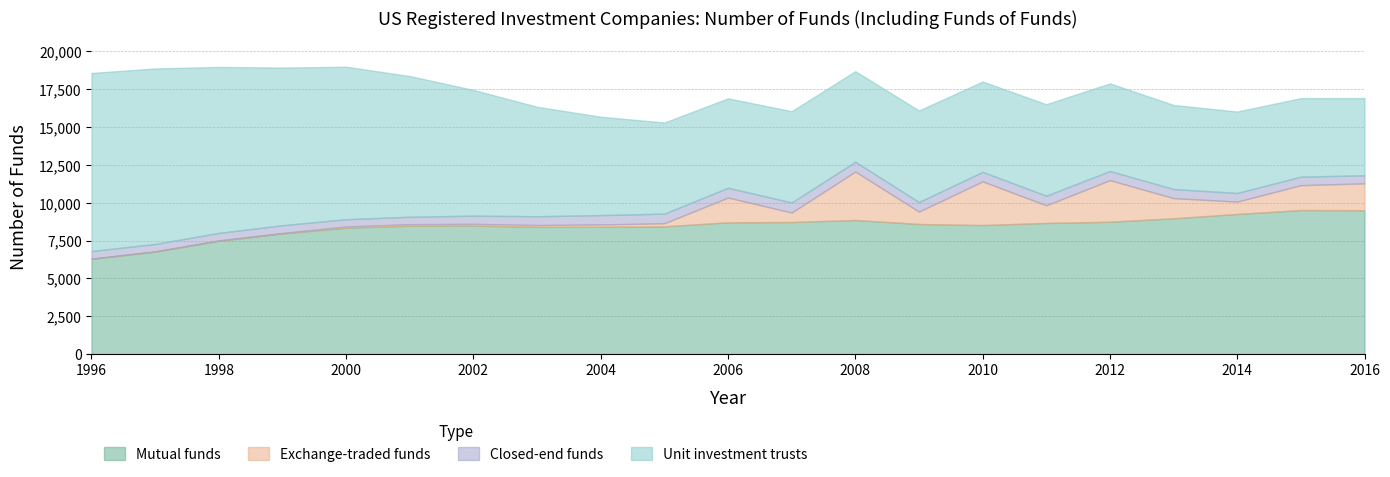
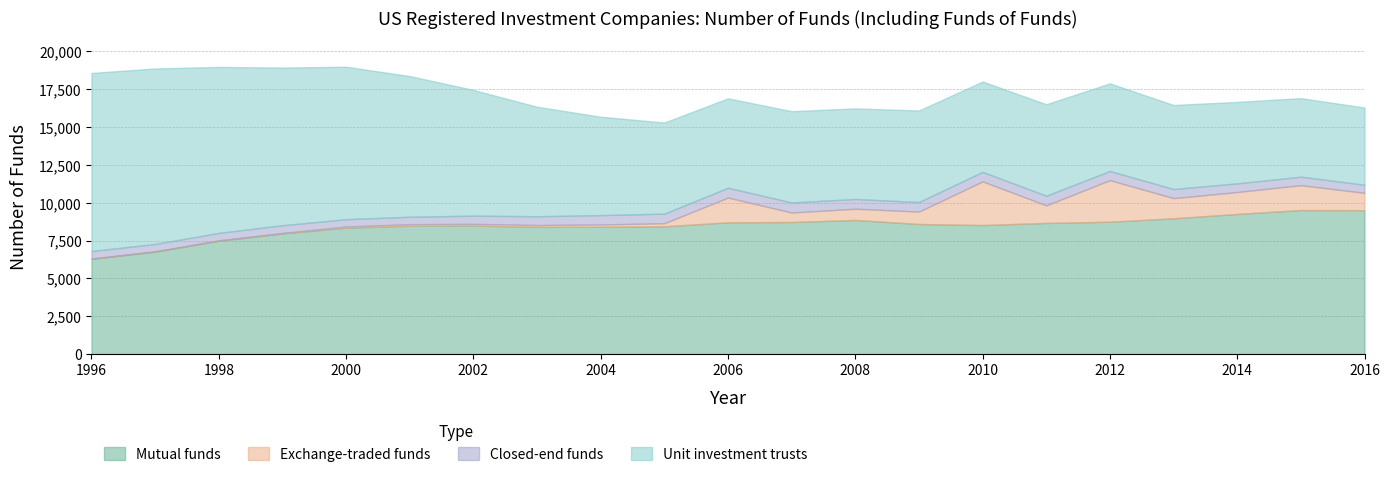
  {
    "Exchange-traded funds": {
      "2006": "1,600",
-     "2008": "3,200",
+     "2008": "700",
      "2010": "2,900",
      "2012": "2,700",
-     "2014": "800",
-     "2016": "1,800"
+     "2014": "1,500",
+     "2016": "1,100"
    }
  }
